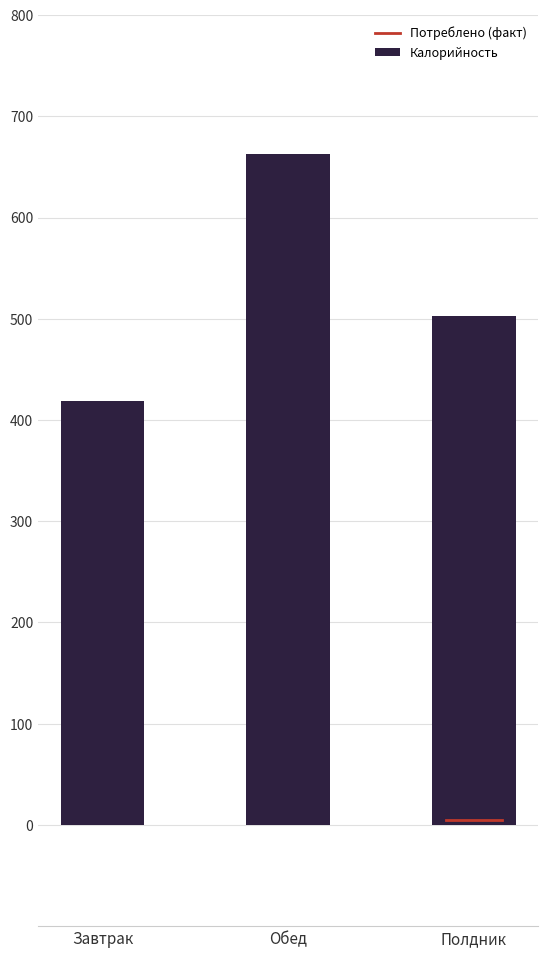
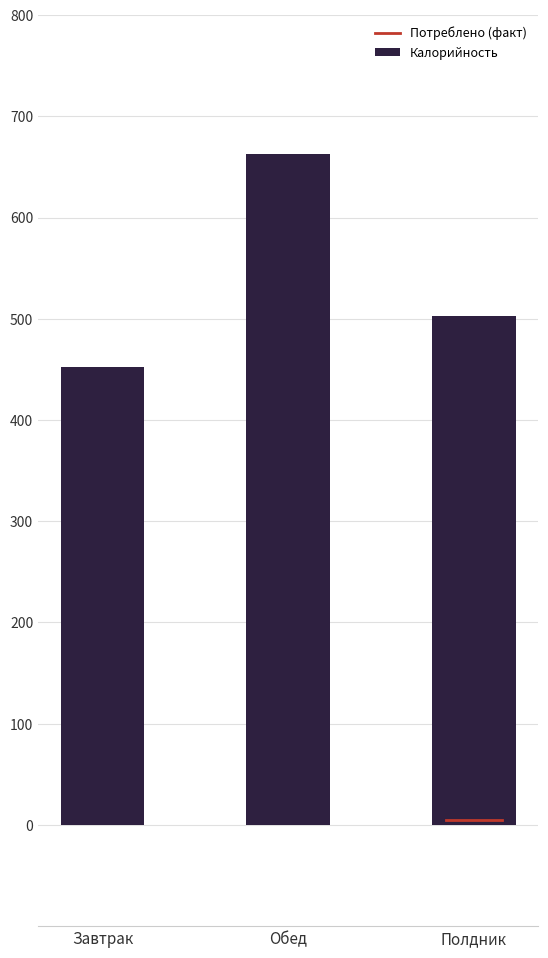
  {
    "Калорийность": {
-     "Завтрак": 419,
+     "Завтрак": 452,
      "Обед": 663,
      "Полдник": 503
    }
  }
